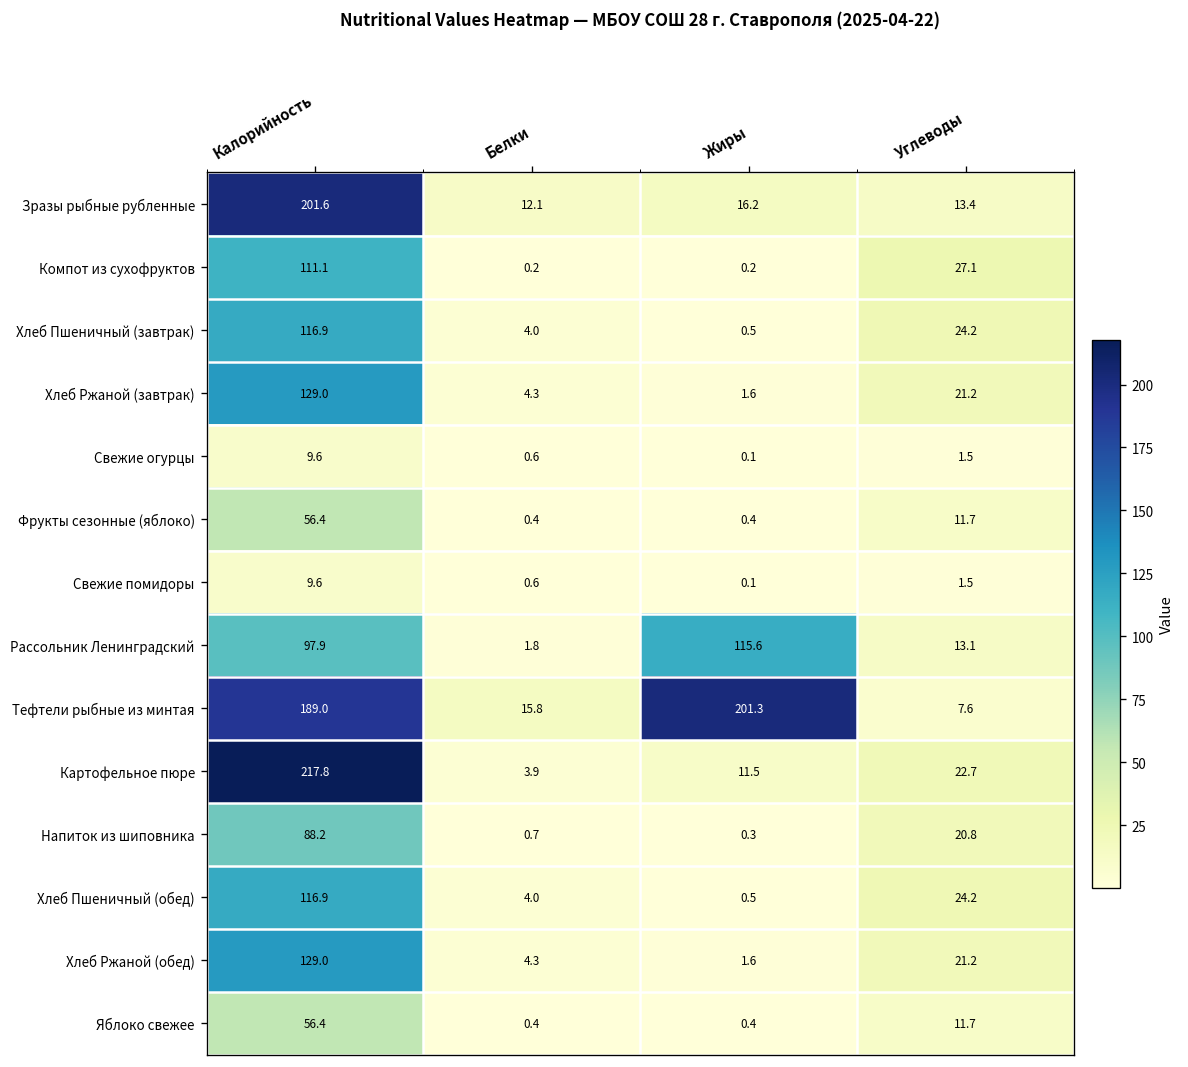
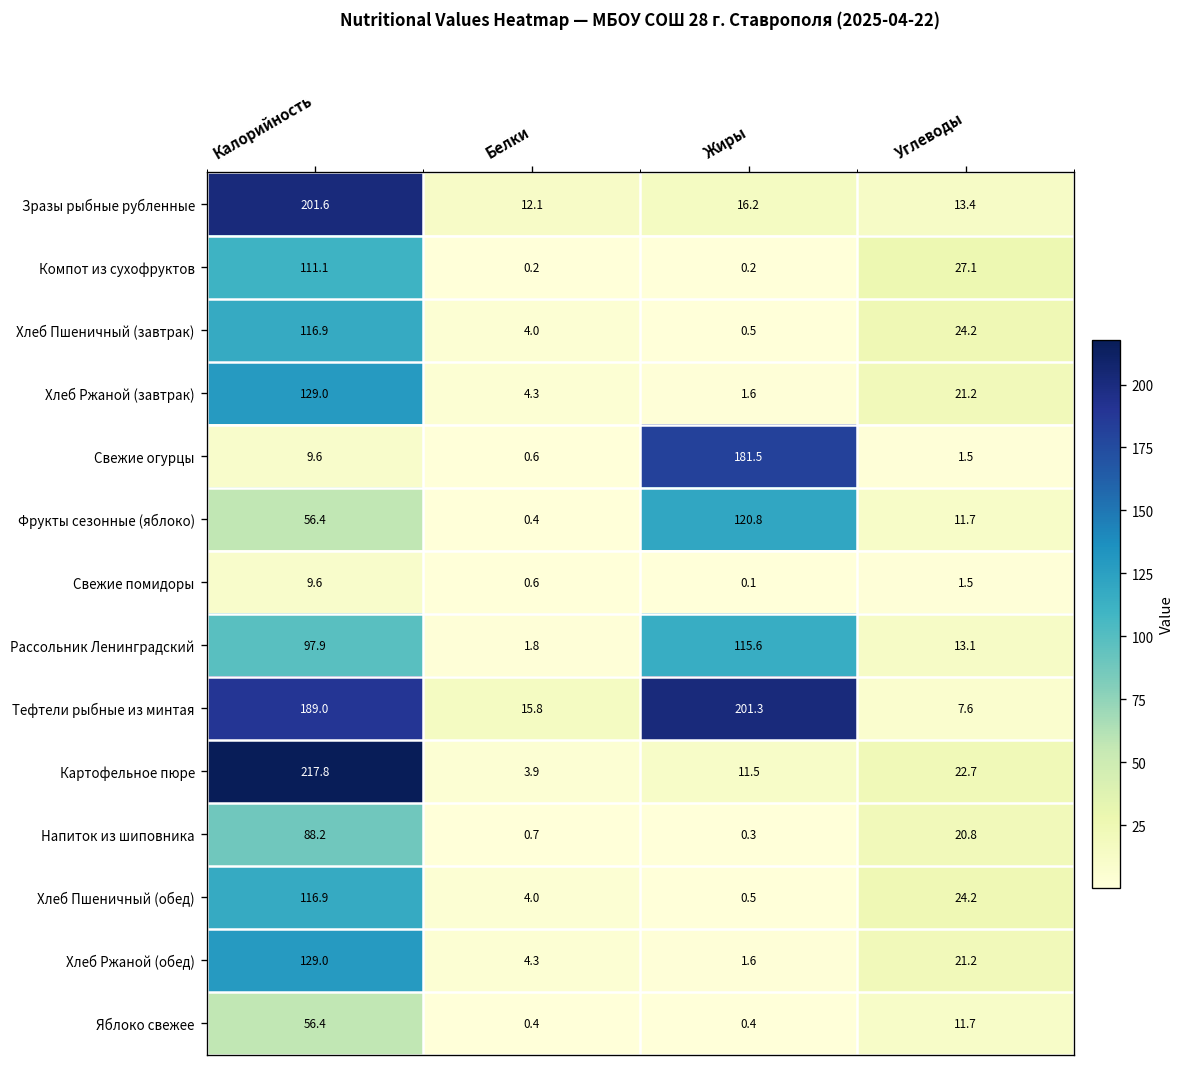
  {
    "Зразы рыбные рубленные": {
      "Калорийность": 201.6,
      "Белки": 12.1,
      "Жиры": 16.2,
      "Углеводы": 13.4
    },
    "Компот из сухофруктов": {
      "Калорийность": 111.1,
      "Белки": 0.2,
      "Жиры": 0.2,
      "Углеводы": 27.1
    },
    "Хлеб Пшеничный (завтрак)": {
      "Калорийность": 116.9,
      "Белки": 4.0,
      "Жиры": 0.5,
      "Углеводы": 24.2
    },
    "Хлеб Ржаной (завтрак)": {
      "Калорийность": 129.0,
      "Белки": 4.3,
      "Жиры": 1.6,
      "Углеводы": 21.2
    },
    "Свежие огурцы": {
      "Калорийность": 9.6,
      "Белки": 0.6,
-     "Жиры": 0.1,
+     "Жиры": 181.5,
      "Углеводы": 1.5
    },
    "Фрукты сезонные (яблоко)": {
      "Калорийность": 56.4,
      "Белки": 0.4,
-     "Жиры": 0.4,
+     "Жиры": 120.8,
      "Углеводы": 11.7
    },
    "Свежие помидоры": {
      "Калорийность": 9.6,
      "Белки": 0.6,
      "Жиры": 0.1,
      "Углеводы": 1.5
    },
    "Рассольник Ленинградский": {
      "Калорийность": 97.9,
      "Белки": 1.8,
      "Жиры": 115.6,
      "Углеводы": 13.1
    },
    "Тефтели рыбные из минтая": {
      "Калорийность": 189.0,
      "Белки": 15.8,
      "Жиры": 201.3,
      "Углеводы": 7.6
    },
    "Картофельное пюре": {
      "Калорийность": 217.8,
      "Белки": 3.9,
      "Жиры": 11.5,
      "Углеводы": 22.7
    },
    "Напиток из шиповника": {
      "Калорийность": 88.2,
      "Белки": 0.7,
      "Жиры": 0.3,
      "Углеводы": 20.8
    },
    "Хлеб Пшеничный (обед)": {
      "Калорийность": 116.9,
      "Белки": 4.0,
      "Жиры": 0.5,
      "Углеводы": 24.2
    },
    "Хлеб Ржаной (обед)": {
      "Калорийность": 129.0,
      "Белки": 4.3,
      "Жиры": 1.6,
      "Углеводы": 21.2
    },
    "Яблоко свежее": {
      "Калорийность": 56.4,
      "Белки": 0.4,
      "Жиры": 0.4,
      "Углеводы": 11.7
    }
  }
